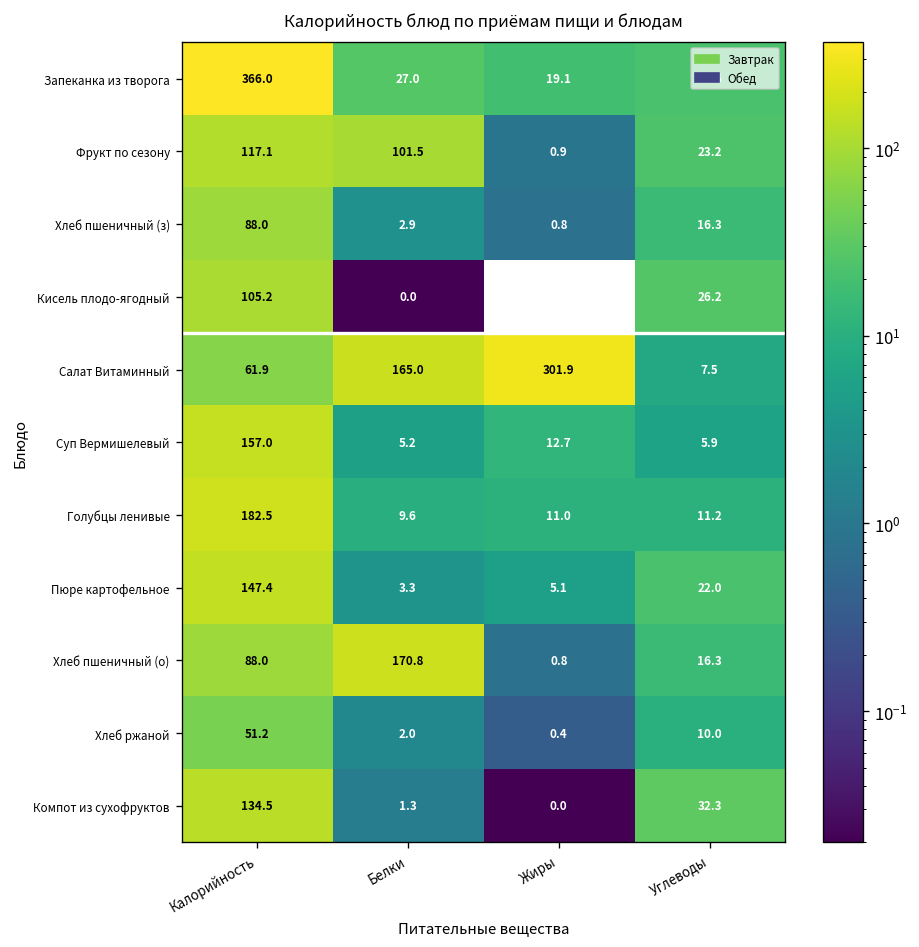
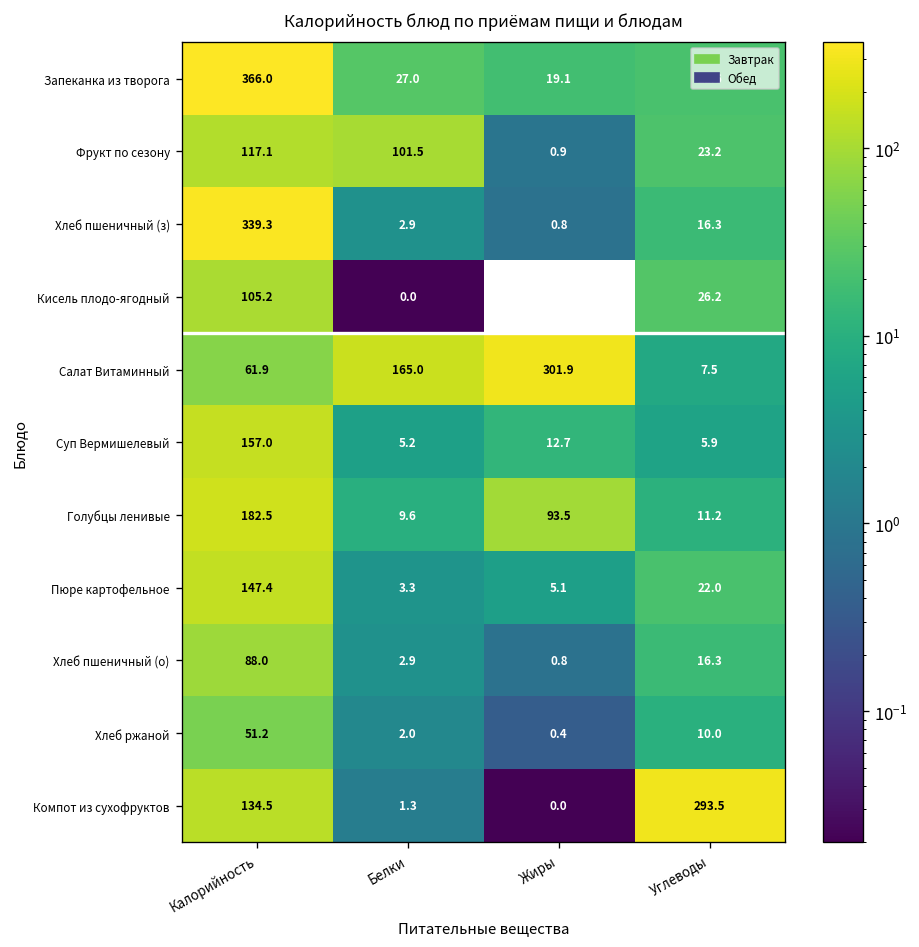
  {
    "Запеканка из творога": {
      "Калорийность": 366.0,
      "Белки": 27.0,
      "Жиры": 19.1
    },
    "Фрукт по сезону": {
      "Калорийность": 117.1,
      "Белки": 101.5,
      "Жиры": 0.9,
      "Углеводы": 23.2
    },
    "Хлеб пшеничный (з)": {
-     "Калорийность": 88.0,
+     "Калорийность": 339.3,
      "Белки": 2.9,
      "Жиры": 0.8,
      "Углеводы": 16.3
    },
    "Кисель плодо-ягодный": {
      "Калорийность": 105.2,
      "Белки": 0.0,
      "Углеводы": 26.2
    },
    "Салат Витаминный": {
      "Калорийность": 61.9,
      "Белки": 165.0,
      "Жиры": 301.9,
      "Углеводы": 7.5
    },
    "Суп Вермишелевый": {
      "Калорийность": 157.0,
      "Белки": 5.2,
      "Жиры": 12.7,
      "Углеводы": 5.9
    },
    "Голубцы ленивые": {
      "Калорийность": 182.5,
      "Белки": 9.6,
-     "Жиры": 11.0,
+     "Жиры": 93.5,
      "Углеводы": 11.2
    },
    "Пюре картофельное": {
      "Калорийность": 147.4,
      "Белки": 3.3,
      "Жиры": 5.1,
      "Углеводы": 22.0
    },
    "Хлеб пшеничный (о)": {
      "Калорийность": 88.0,
-     "Белки": 170.8,
+     "Белки": 2.9,
      "Жиры": 0.8,
      "Углеводы": 16.3
    },
    "Хлеб ржаной": {
      "Калорийность": 51.2,
      "Белки": 2.0,
      "Жиры": 0.4,
      "Углеводы": 10.0
    },
    "Компот из сухофруктов": {
      "Калорийность": 134.5,
      "Белки": 1.3,
      "Жиры": 0.0,
-     "Углеводы": 32.3
+     "Углеводы": 293.5
    }
  }
